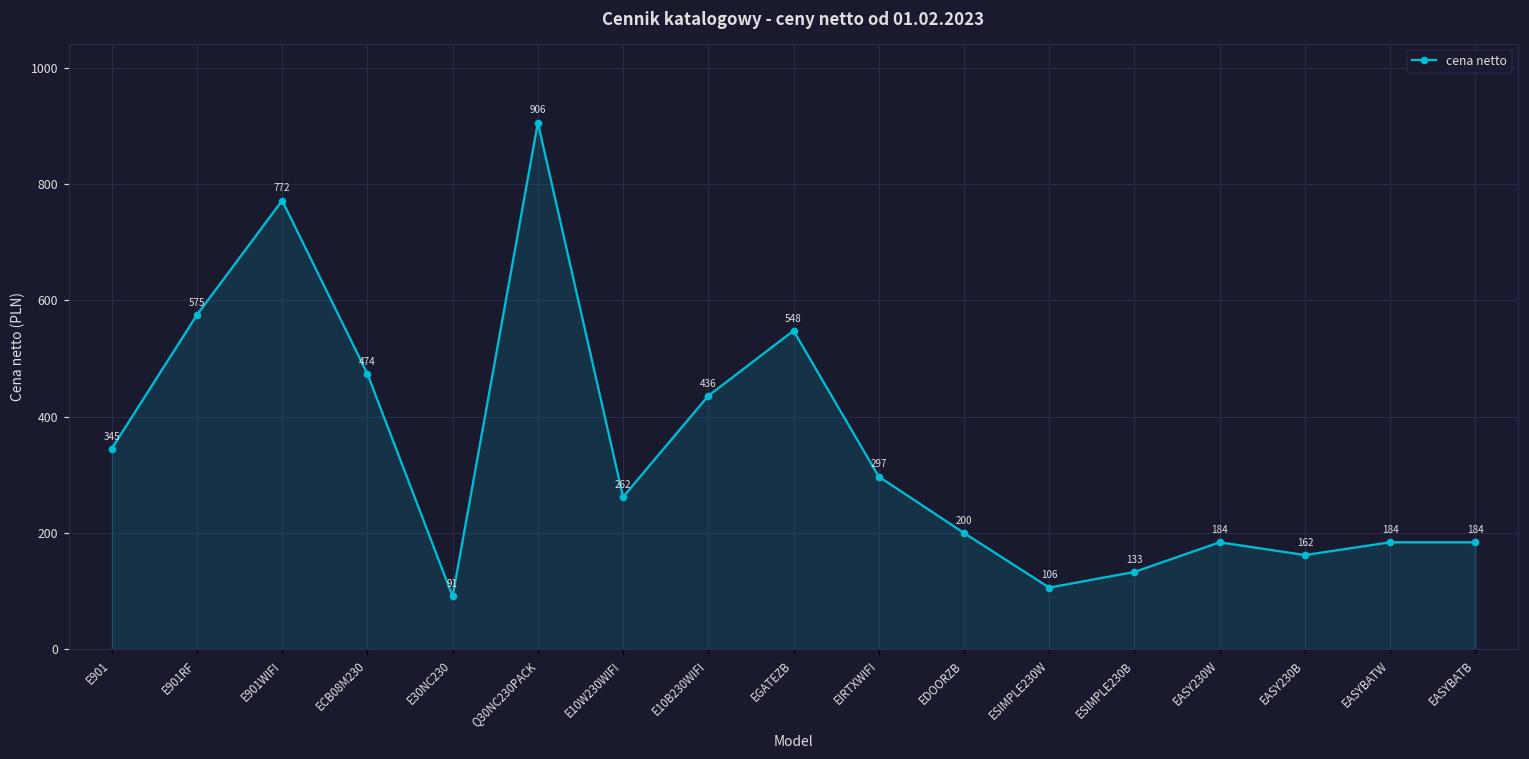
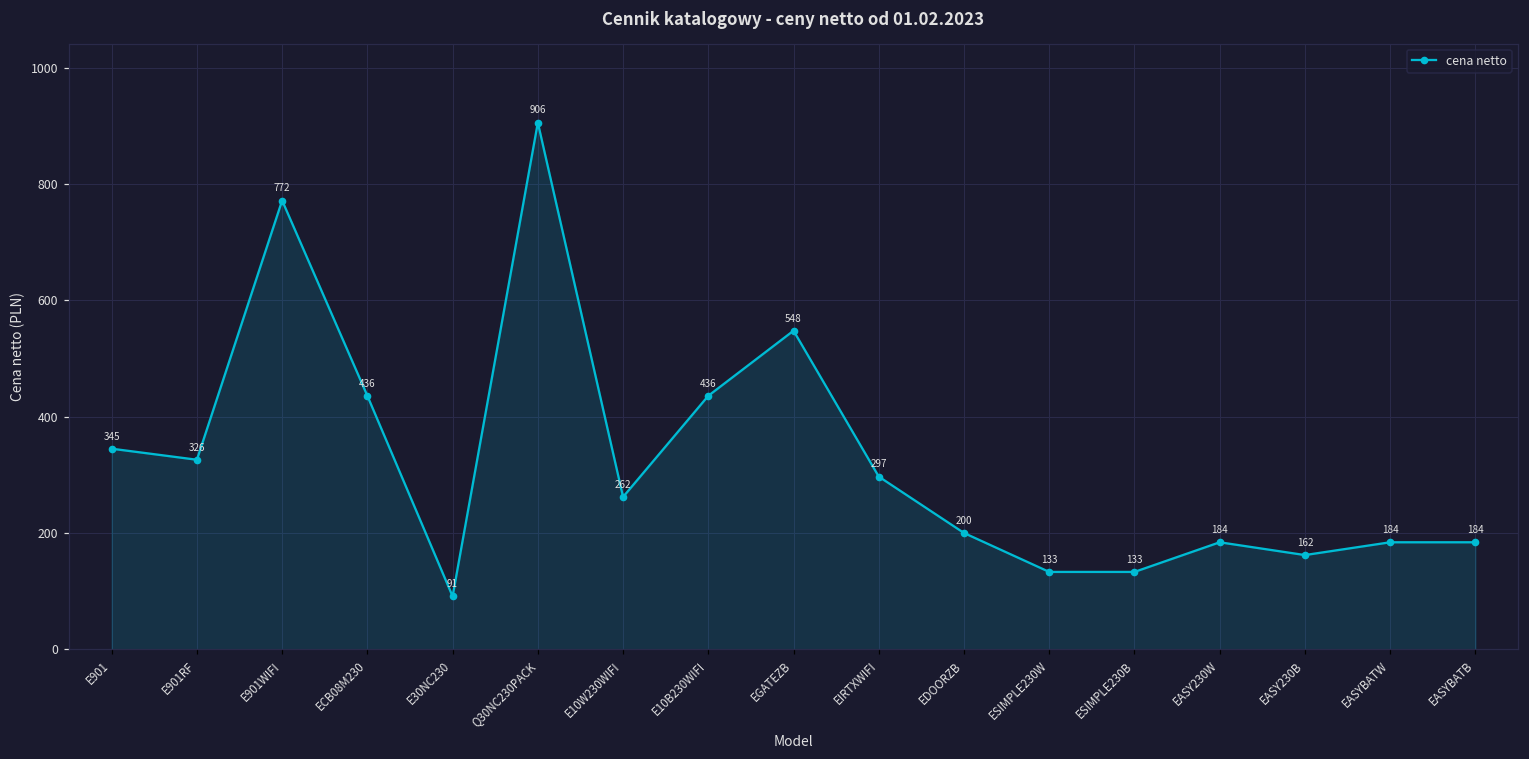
  {
    "E901": 345,
-   "E901RF": 575,
+   "E901RF": 326,
    "E901WIFI": 772,
-   "ECB08M230": 474,
+   "ECB08M230": 436,
    "E30NC230": 91,
    "Q30NC230PACK": 906,
    "E10W230WIFI": 262,
    "E10B230WIFI": 436,
    "EGATEZB": 548,
    "EIRTXWIFI": 297,
    "EDOORZB": 200,
-   "ESIMPLE230W": 106,
+   "ESIMPLE230W": 133,
    "ESIMPLE230B": 133,
    "EASY230W": 184,
    "EASY230B": 162,
    "EASYBATW": 184,
    "EASYBATB": 184
  }
